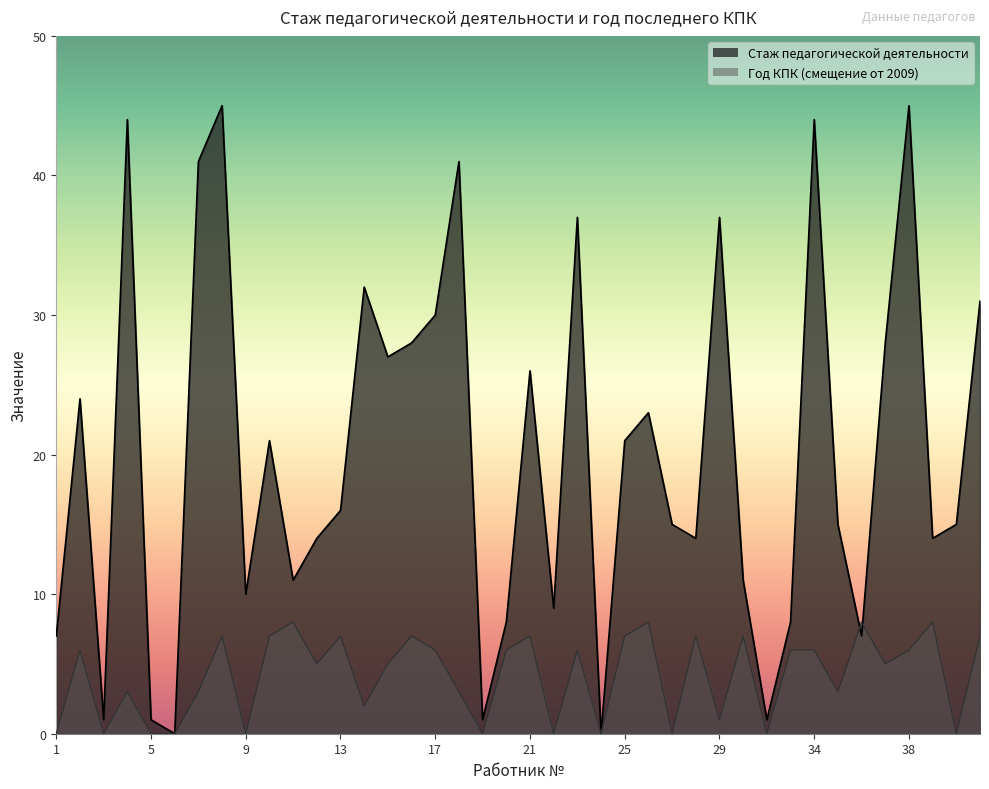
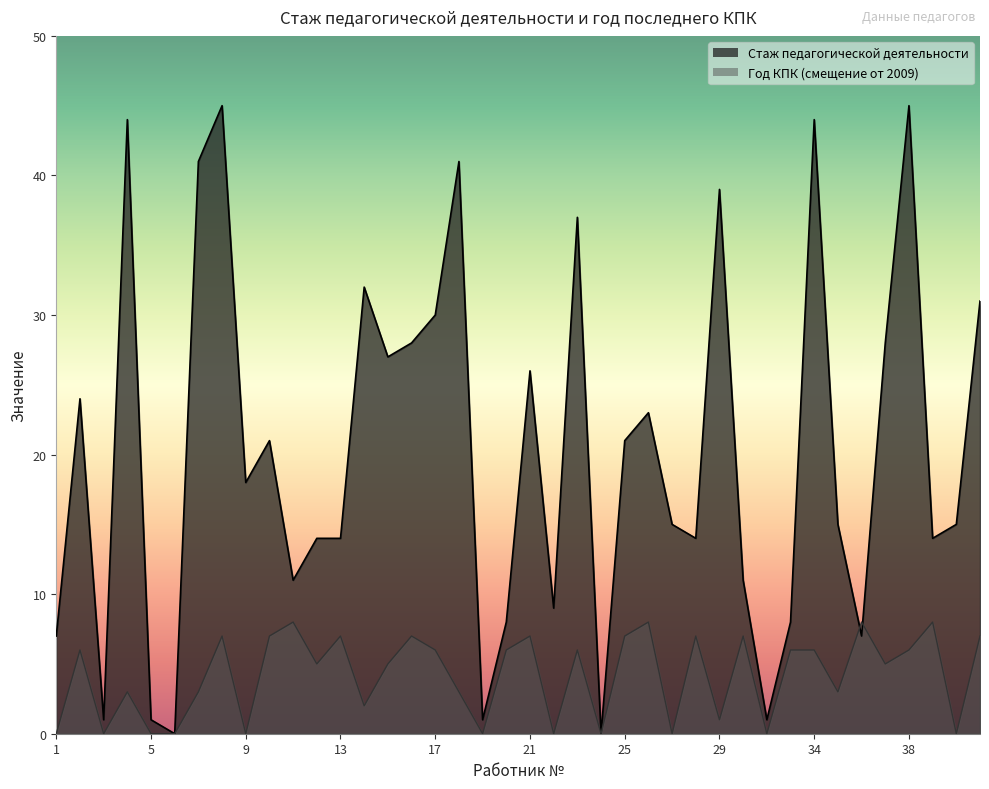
  {
    "Стаж педагогической деятельности": {
      "1": 7,
      "5": 1,
-     "9": 10,
-     "13": 16,
+     "9": 18,
+     "13": 14,
      "17": 30,
      "21": 26,
      "25": 21,
-     "29": 37,
+     "29": 39,
      "34": 44,
      "38": 45
    },
    "Год КПК (смещение от 2009)": {
      "1": 0,
      "5": 0,
      "9": 0,
      "13": 7,
      "17": 6,
      "21": 7,
      "25": 7,
      "29": 1,
      "34": 6,
      "38": 6
    }
  }
